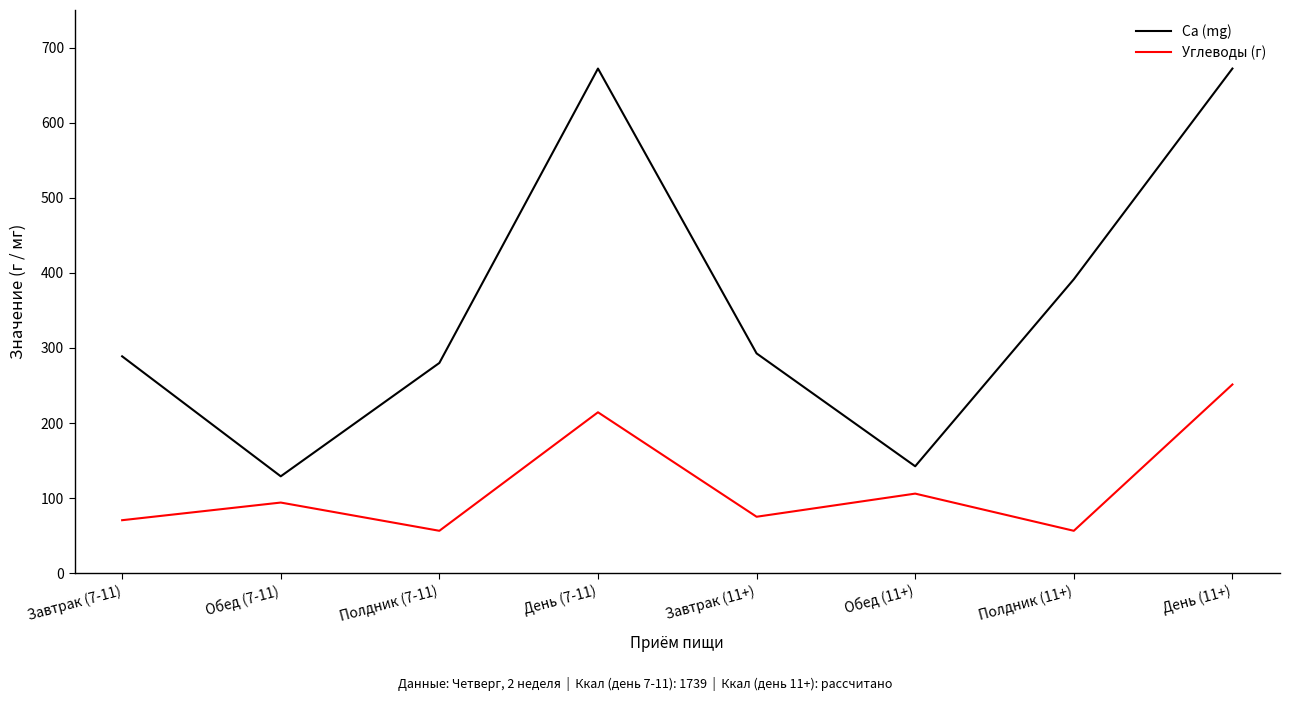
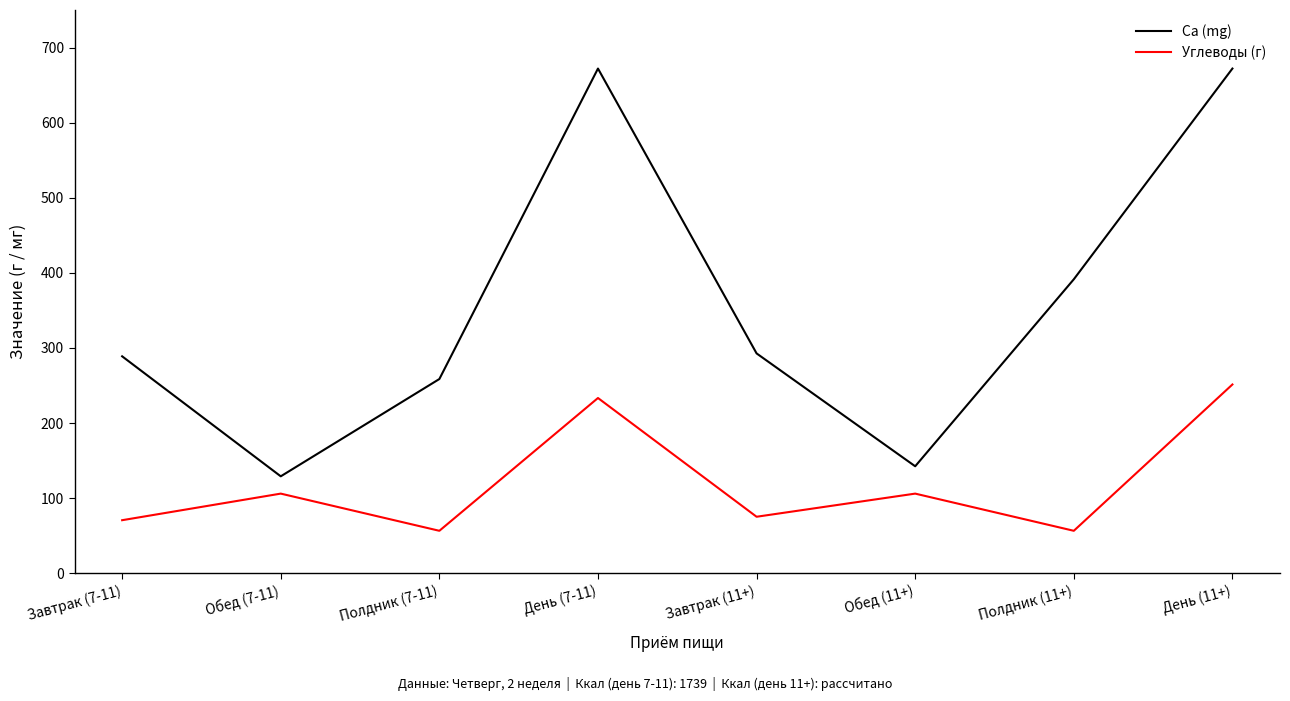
  {
    "Ca (mg)": {
      "Завтрак (7-11)": 290,
      "Обед (7-11)": 130,
-     "Полдник (7-11)": 280,
+     "Полдник (7-11)": 260,
      "День (7-11)": 670,
      "Завтрак (11+)": 290,
      "Обед (11+)": 140,
      "Полдник (11+)": 390,
      "День (11+)": 670
    },
    "Углеводы (г)": {
      "Завтрак (7-11)": 70,
-     "Обед (7-11)": 90,
+     "Обед (7-11)": 110,
      "Полдник (7-11)": 60,
-     "День (7-11)": 210,
+     "День (7-11)": 230,
      "Завтрак (11+)": 80,
      "Обед (11+)": 110,
      "Полдник (11+)": 60,
      "День (11+)": 250
    }
  }
